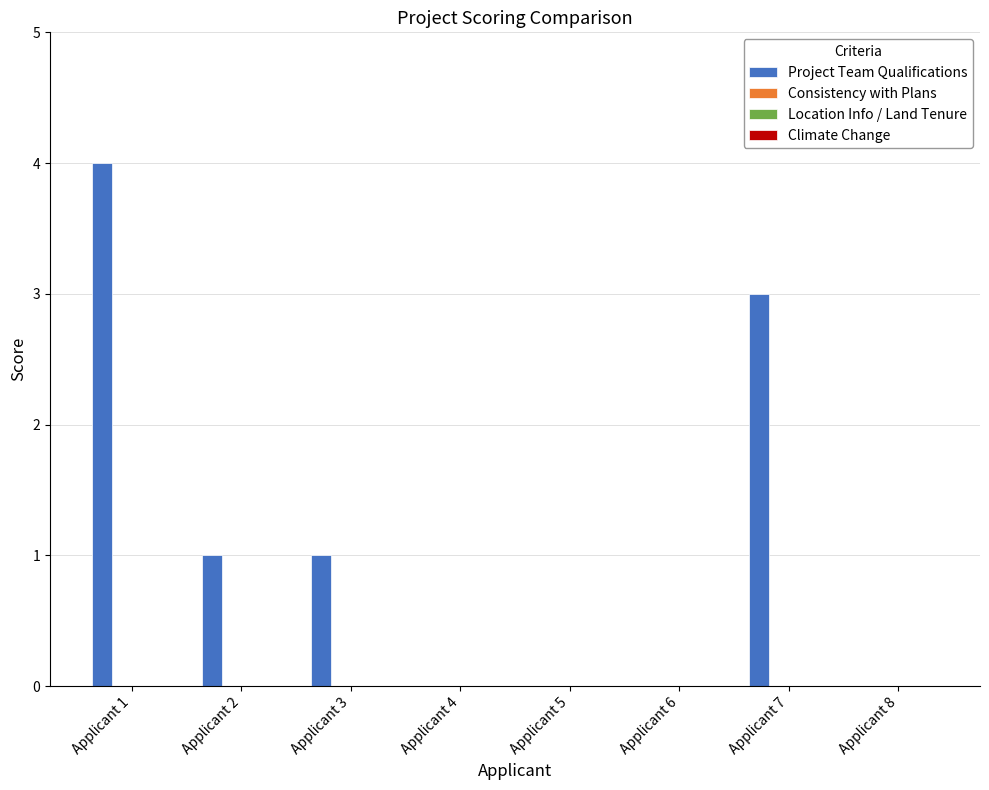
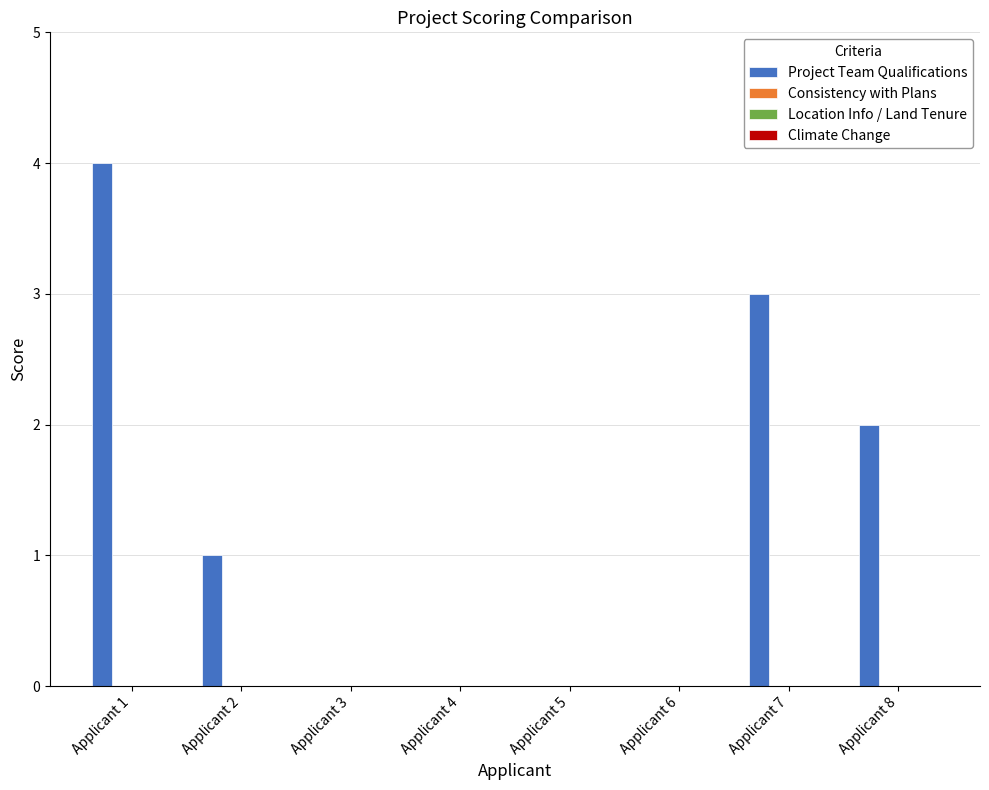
  {
    "Project Team Qualifications": {
      "Applicant 1": 4,
      "Applicant 2": 1,
-     "Applicant 3": 1,
+     "Applicant 3": 0,
      "Applicant 4": 0,
      "Applicant 5": 0,
      "Applicant 6": 0,
      "Applicant 7": 3,
-     "Applicant 8": 0
+     "Applicant 8": 2
    },
    "Consistency with Plans": {
      "Applicant 1": 0,
      "Applicant 2": 0,
      "Applicant 3": 0,
      "Applicant 4": 0,
      "Applicant 5": 0,
      "Applicant 6": 0,
      "Applicant 7": 0,
      "Applicant 8": 0
    },
    "Location Info / Land Tenure": {
      "Applicant 1": 0,
      "Applicant 2": 0,
      "Applicant 3": 0,
      "Applicant 4": 0,
      "Applicant 5": 0,
      "Applicant 6": 0,
      "Applicant 7": 0,
      "Applicant 8": 0
    },
    "Climate Change": {
      "Applicant 1": 0,
      "Applicant 2": 0,
      "Applicant 3": 0,
      "Applicant 4": 0,
      "Applicant 5": 0,
      "Applicant 6": 0,
      "Applicant 7": 0,
      "Applicant 8": 0
    }
  }
